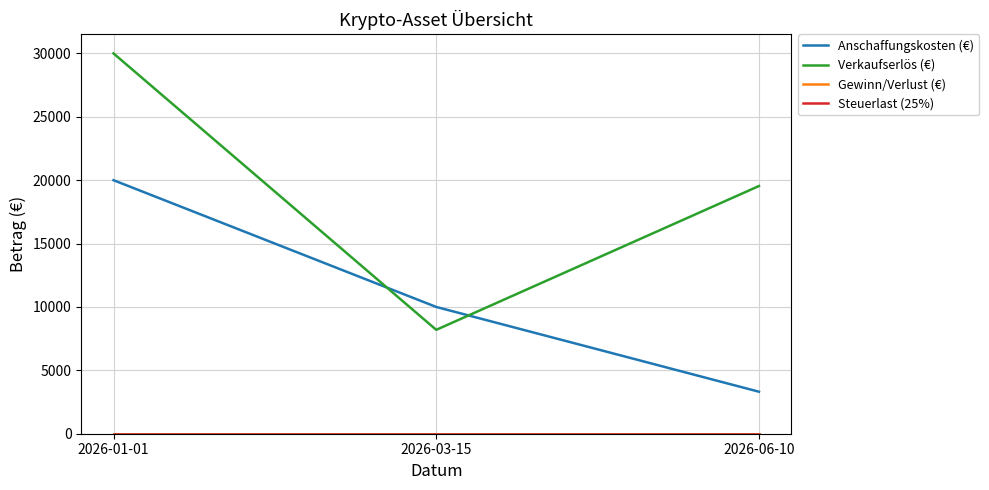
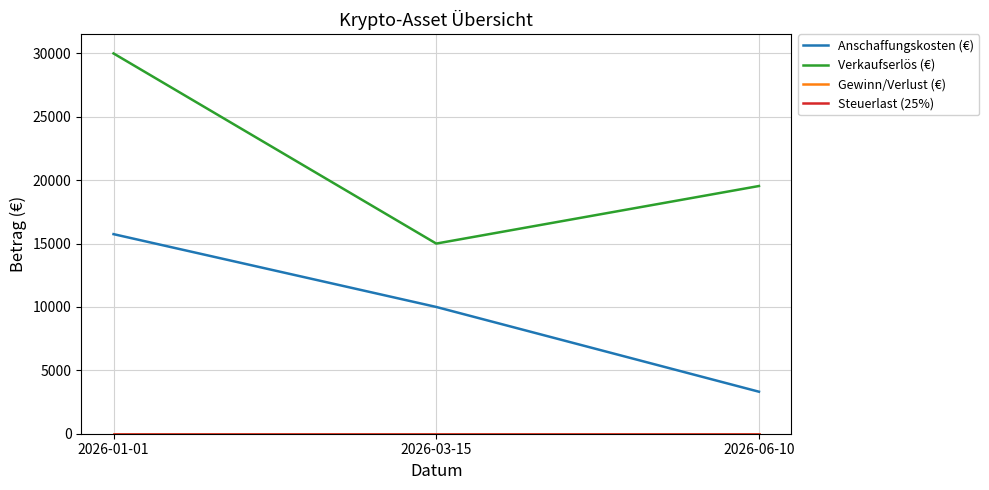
  {
    "Anschaffungskosten (€)": {
-     "2026-01-01": 20000,
+     "2026-01-01": 15700,
      "2026-03-15": 10000,
      "2026-06-10": 3300
    },
    "Verkaufserlös (€)": {
      "2026-01-01": 30000,
-     "2026-03-15": 8200,
+     "2026-03-15": 15000,
      "2026-06-10": 19500
    },
    "Steuerlast (25%)": {
      "2026-01-01": 0,
      "2026-03-15": 0,
      "2026-06-10": 0
    }
  }
